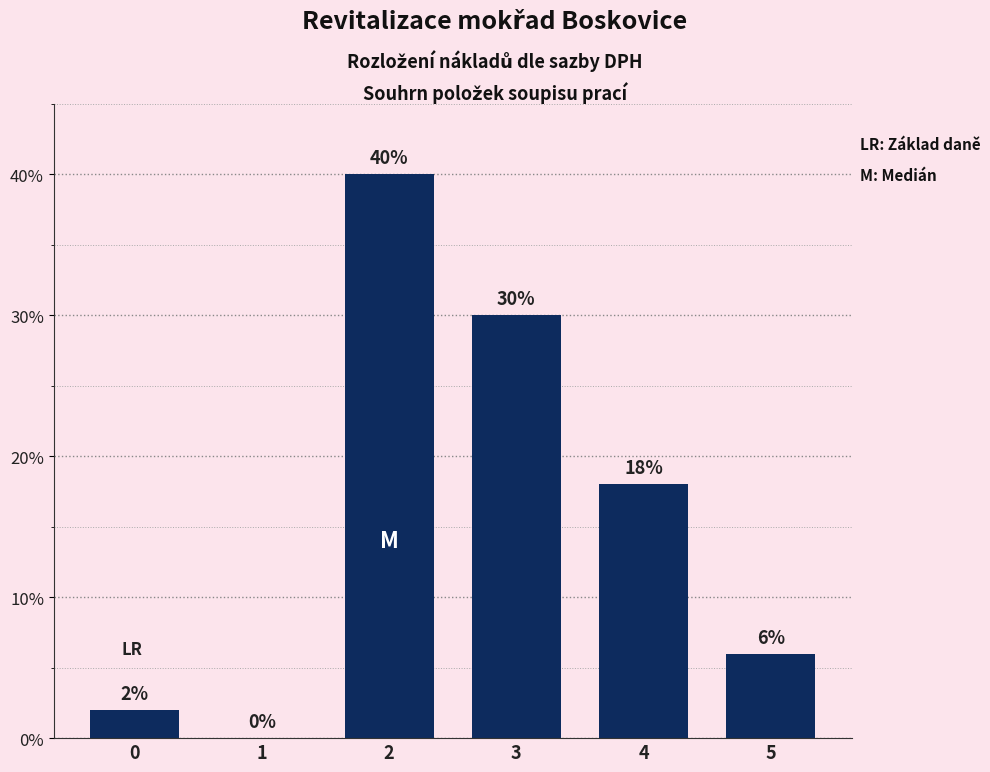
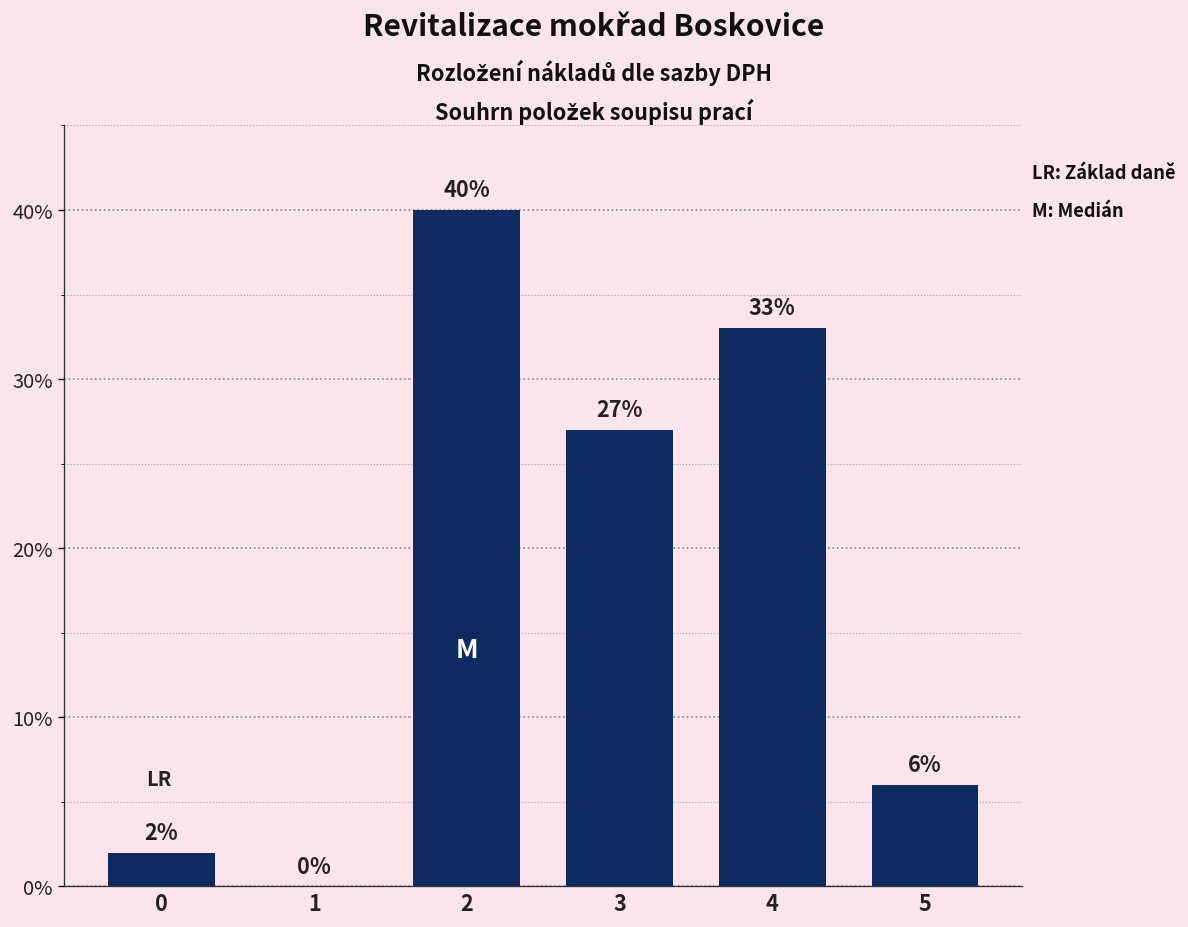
  {
    "0": "2%",
    "1": "0%",
    "2": "40%",
-   "3": "30%",
-   "4": "18%",
+   "3": "27%",
+   "4": "33%",
    "5": "6%"
  }
